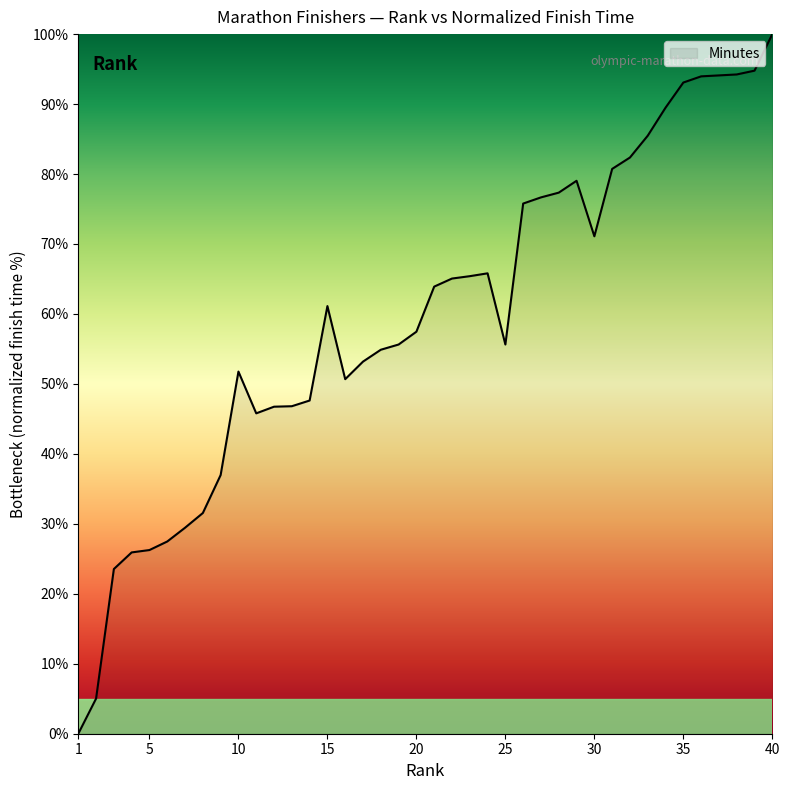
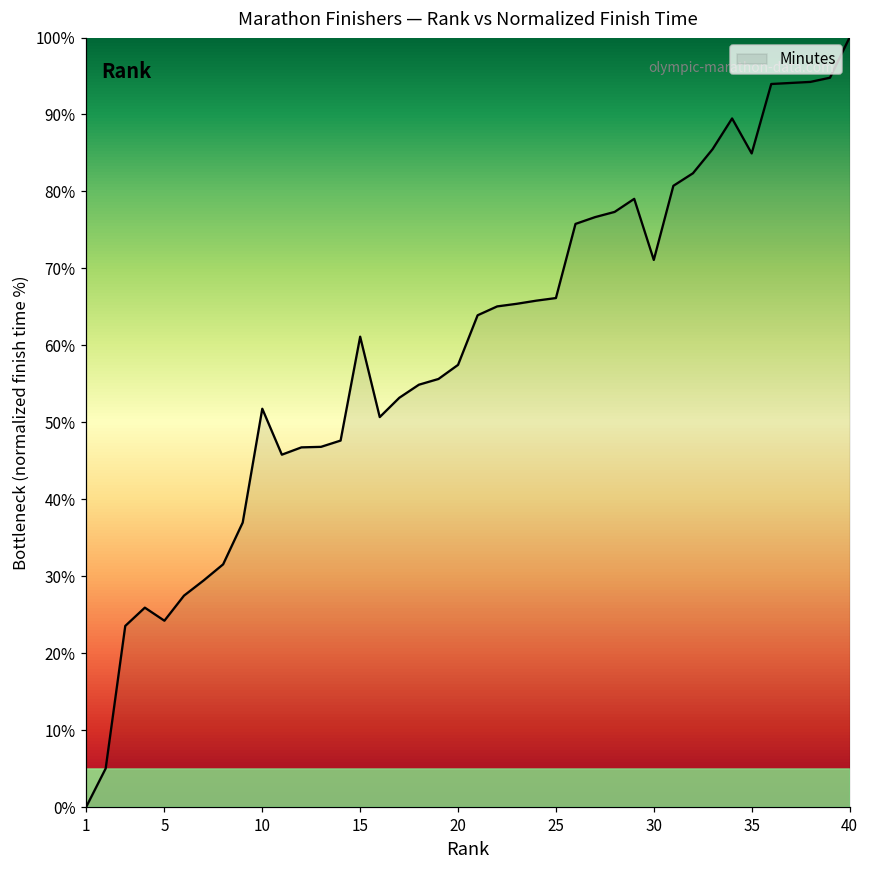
  {
-   "5": "26%",
+   "5": "24%",
    "10": "52%",
    "15": "61%",
    "20": "57%",
-   "25": "56%",
+   "25": "66%",
    "30": "71%",
-   "35": "93%",
+   "35": "85%",
    "40": "100%"
  }
